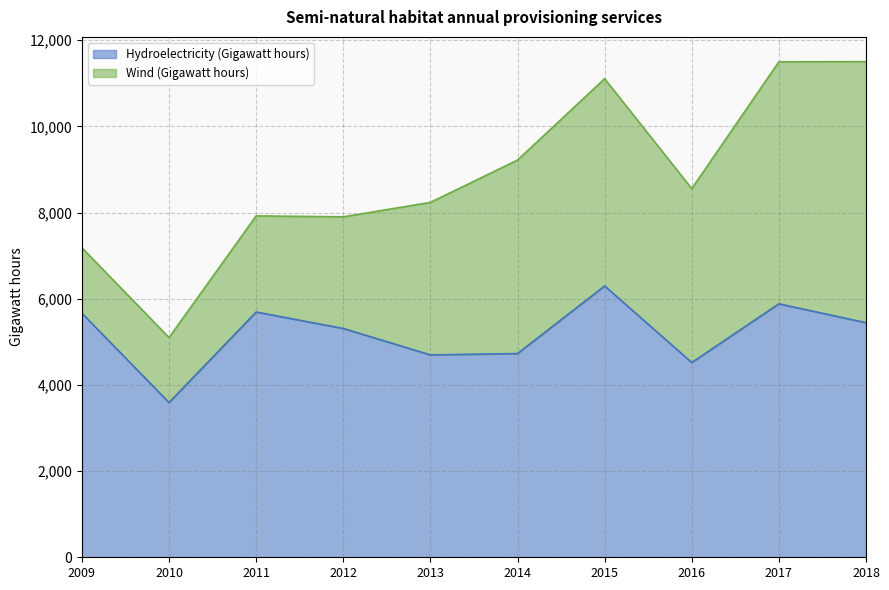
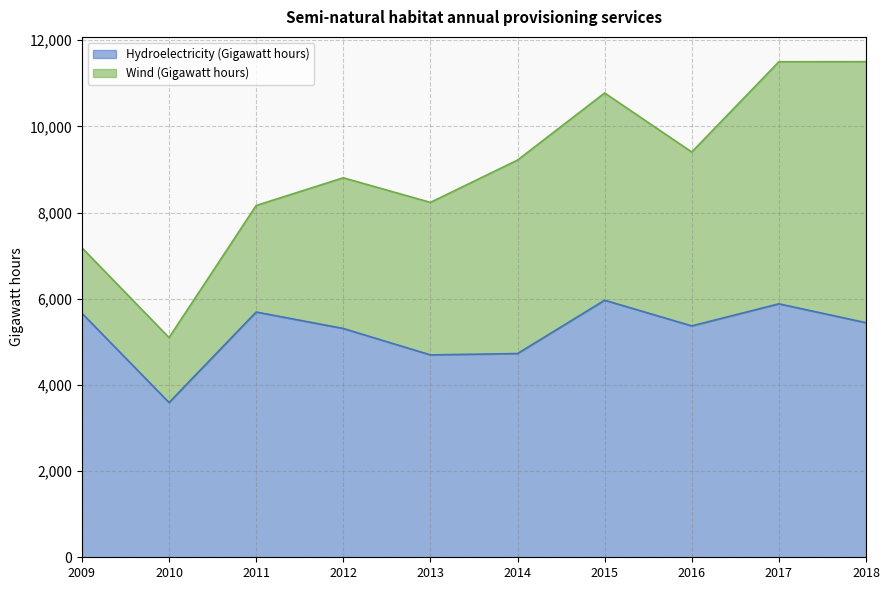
  {
    "Hydroelectricity (Gigawatt hours)": {
      "2009": "5,700",
      "2010": "3,600",
      "2011": "5,700",
      "2012": "5,300",
      "2013": "4,700",
      "2014": "4,700",
-     "2015": "6,300",
-     "2016": "4,500",
+     "2015": "6,000",
+     "2016": "5,400",
      "2017": "5,900",
      "2018": "5,400"
    },
    "Wind (Gigawatt hours)": {
      "2009": "1,500",
      "2010": "1,500",
-     "2011": "2,200",
-     "2012": "2,600",
+     "2011": "2,500",
+     "2012": "3,500",
      "2013": "3,500",
      "2014": "4,500",
      "2015": "4,800",
      "2016": "4,000",
      "2017": "5,600",
      "2018": "6,100"
    }
  }
